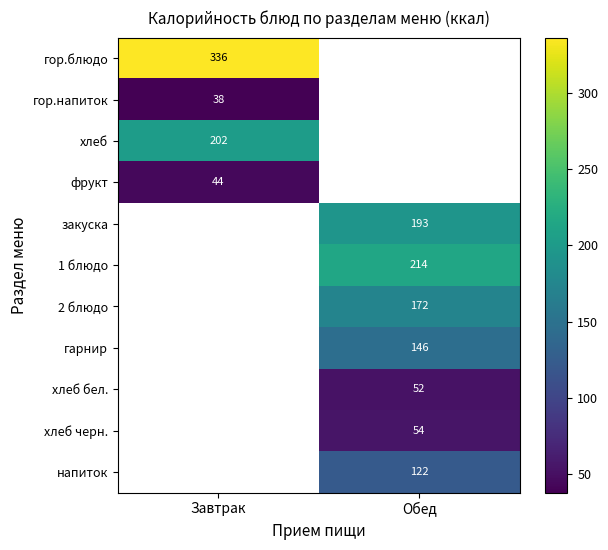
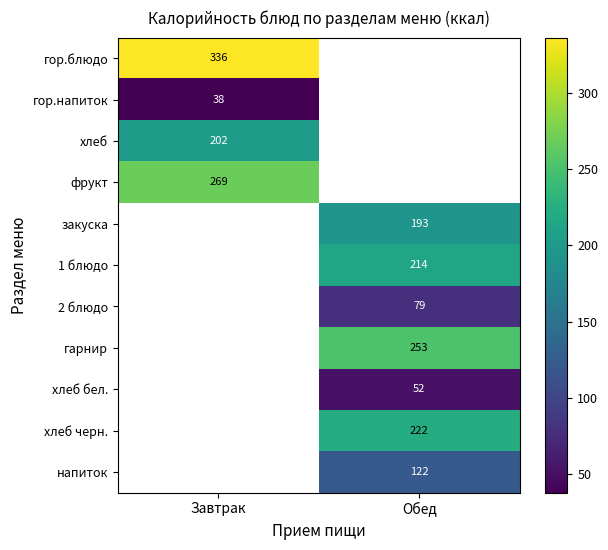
  {
    "гор.блюдо": {
      "Завтрак": 336
    },
    "гор.напиток": {
      "Завтрак": 38
    },
    "хлеб": {
      "Завтрак": 202
    },
    "фрукт": {
-     "Завтрак": 44
+     "Завтрак": 269
    },
    "закуска": {
      "Обед": 193
    },
    "1 блюдо": {
      "Обед": 214
    },
    "2 блюдо": {
-     "Обед": 172
+     "Обед": 79
    },
    "гарнир": {
-     "Обед": 146
+     "Обед": 253
    },
    "хлеб бел.": {
      "Обед": 52
    },
    "хлеб черн.": {
-     "Обед": 54
+     "Обед": 222
    },
    "напиток": {
      "Обед": 122
    }
  }
